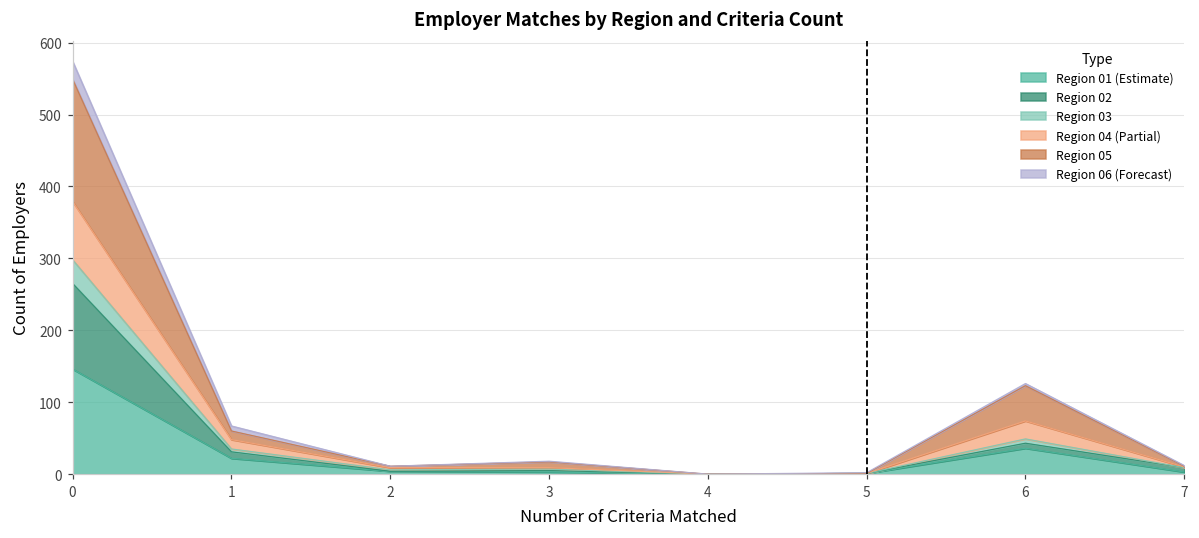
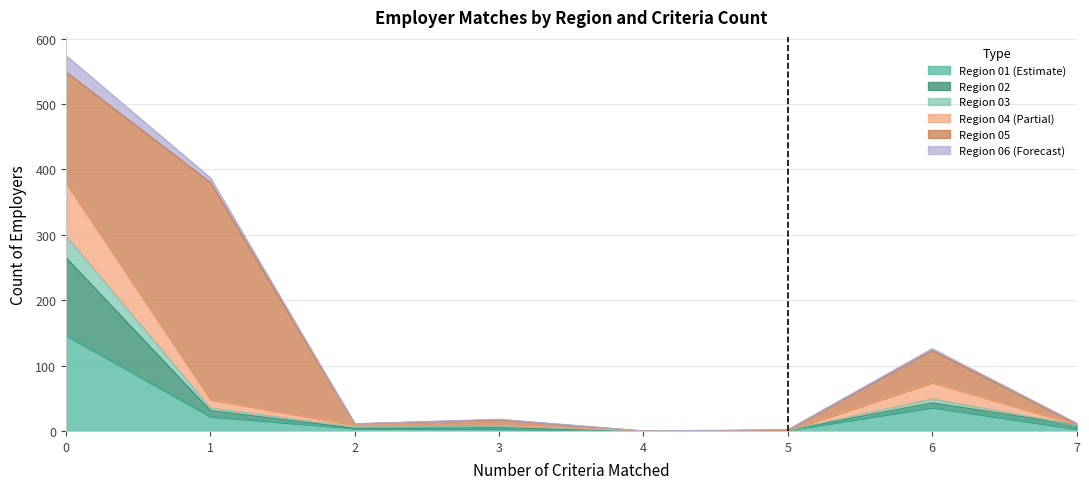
  {
    "Region 02": {
      "0": 120,
      "1": 10,
      "6": 10
    },
    "Region 05": {
      "0": 170,
-     "1": 10
+     "1": 330
    }
  }
